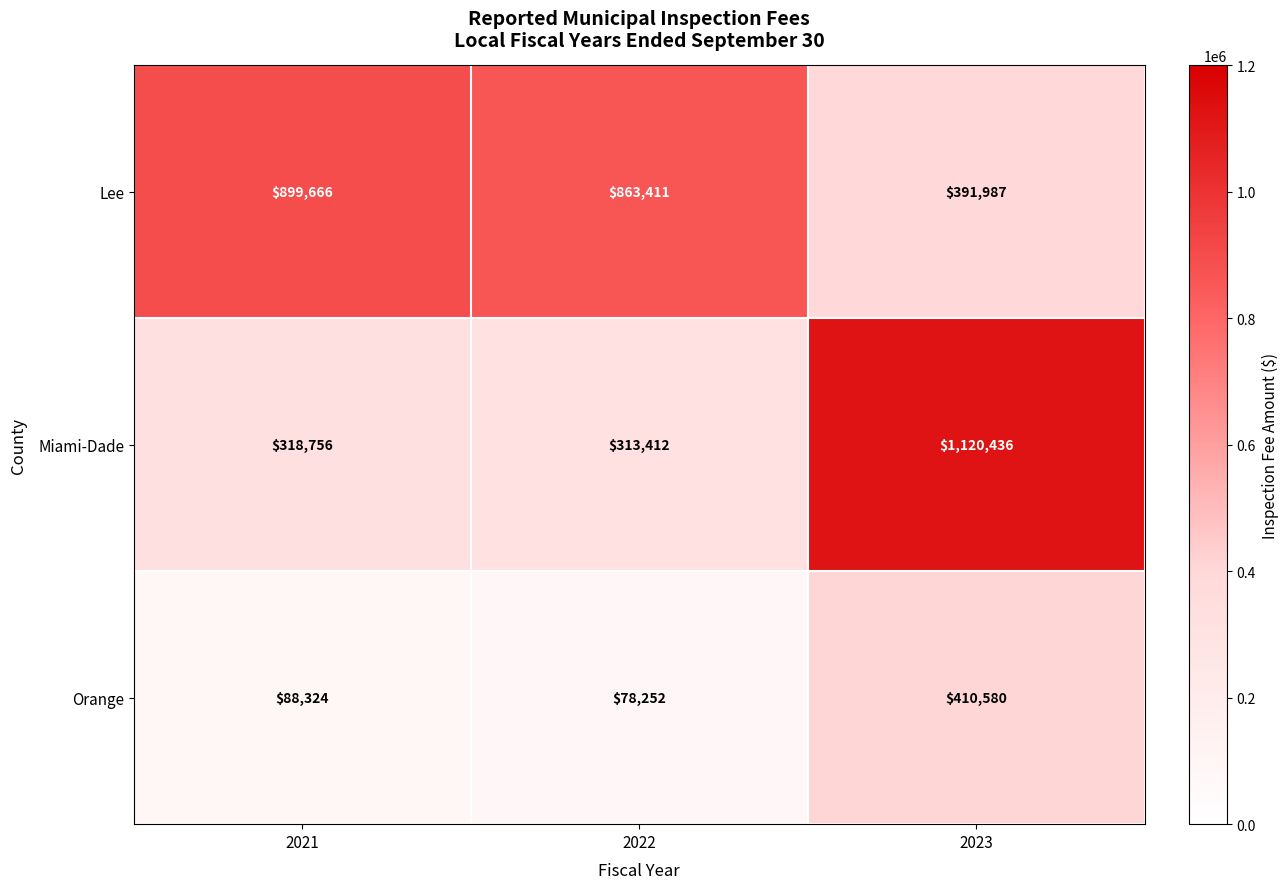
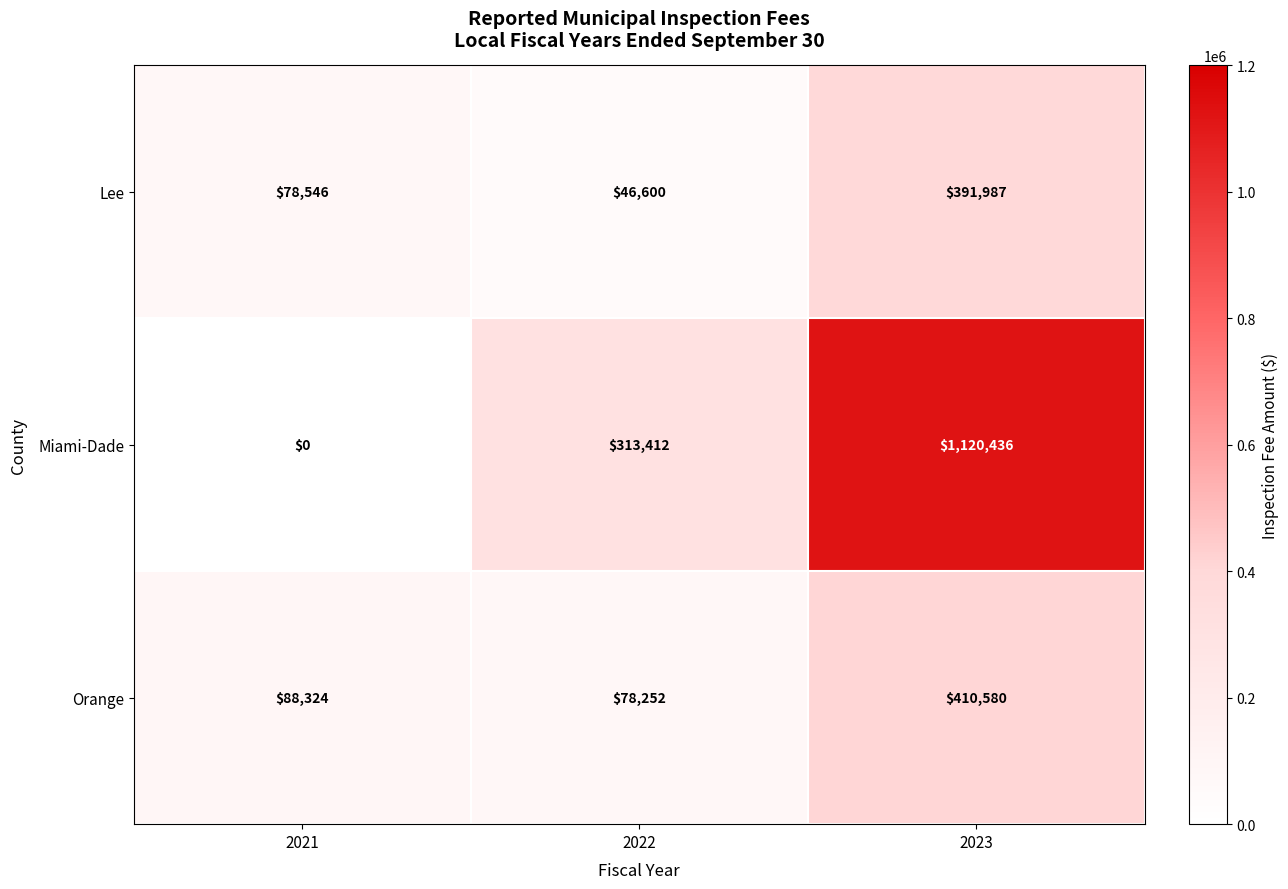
  {
    "Lee": {
-     "2021": "$899,666",
-     "2022": "$863,411",
+     "2021": "$78,546",
+     "2022": "$46,600",
      "2023": "$391,987"
    },
    "Miami-Dade": {
-     "2021": "$318,756",
+     "2021": "$0",
      "2022": "$313,412",
      "2023": "$1,120,436"
    },
    "Orange": {
      "2021": "$88,324",
      "2022": "$78,252",
      "2023": "$410,580"
    }
  }
